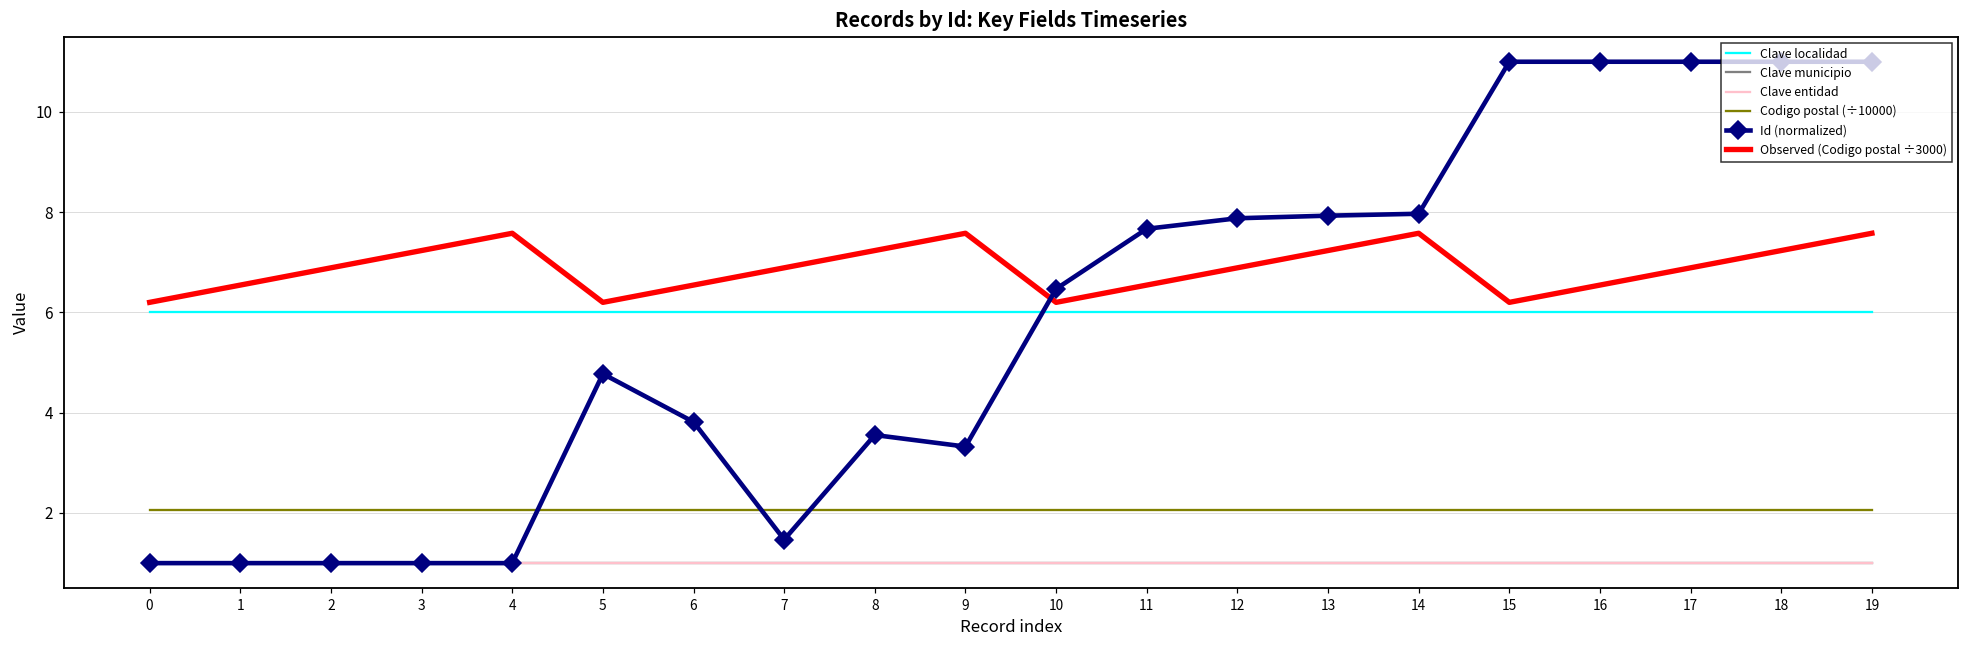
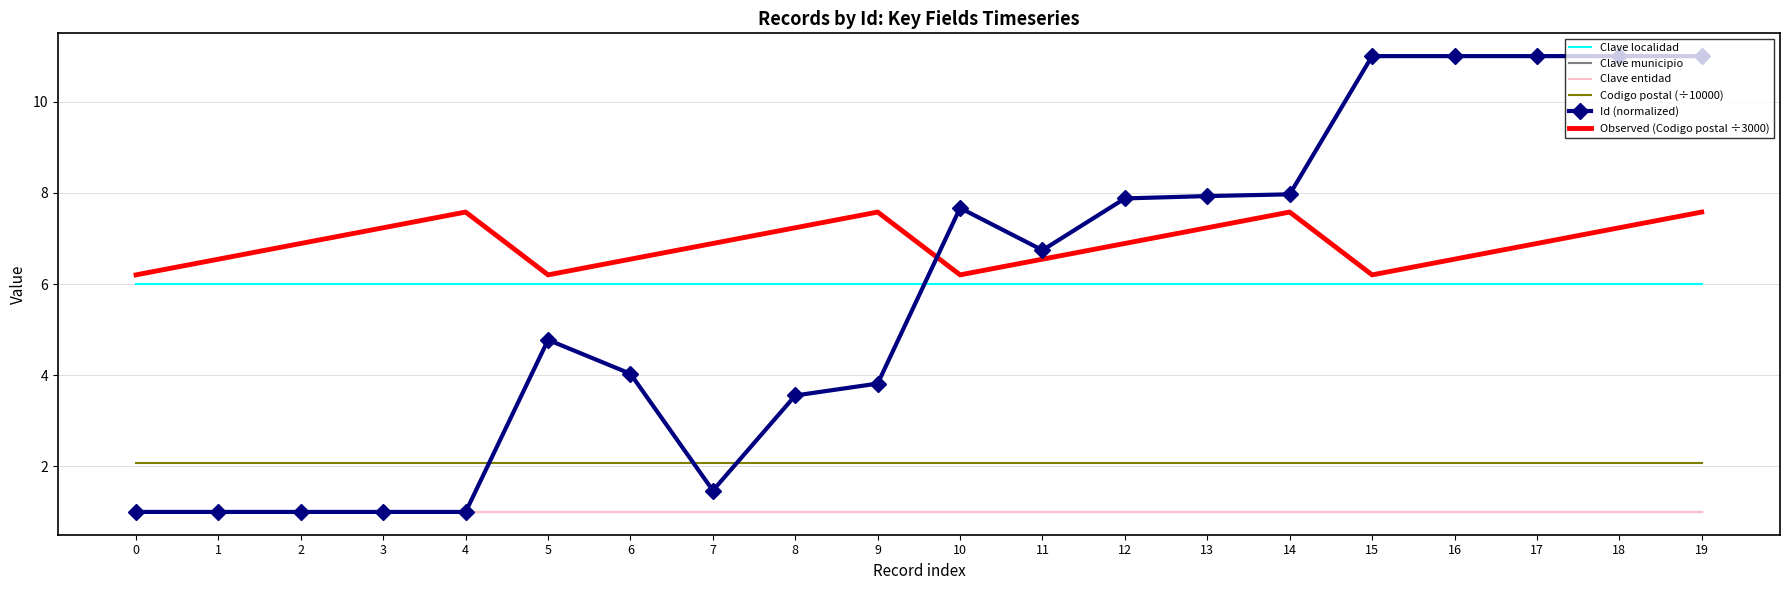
  {
    "Clave localidad": {
      "0": 6.0,
      "1": 6.0,
      "2": 6.0,
      "3": 6.0,
      "4": 6.0,
      "5": 6.0,
      "6": 6.0,
      "7": 6.0,
      "8": 6.0,
      "9": 6.0,
      "10": 6.0,
      "11": 6.0,
      "12": 6.0,
      "13": 6.0,
      "14": 6.0,
      "15": 6.0,
      "16": 6.0,
      "17": 6.0,
      "18": 6.0,
      "19": 6.0
    },
    "Clave entidad": {
      "5": 1.0,
      "6": 1.0,
      "7": 1.0,
      "8": 1.0,
      "9": 1.0,
      "10": 1.0,
      "11": 1.0,
      "12": 1.0,
      "13": 1.0,
      "14": 1.0,
      "15": 1.0,
      "16": 1.0,
      "17": 1.0,
      "18": 1.0,
      "19": 1.0
    },
    "Codigo postal (÷10000)": {
      "0": 2.1,
      "1": 2.1,
      "2": 2.1,
      "3": 2.1,
      "4": 2.1,
      "5": 2.1,
      "6": 2.1,
      "7": 2.1,
      "8": 2.1,
      "9": 2.1,
      "10": 2.1,
      "11": 2.1,
      "12": 2.1,
      "13": 2.1,
      "14": 2.1,
      "15": 2.1,
      "16": 2.1,
      "17": 2.1,
      "18": 2.1,
      "19": 2.1
    },
    "Id (normalized)": {
      "5": 4.8,
-     "6": 3.8,
+     "6": 4.0,
      "7": 1.5,
      "8": 3.6,
-     "9": 3.3,
-     "10": 6.5,
-     "11": 7.7,
+     "9": 3.8,
+     "10": 7.7,
+     "11": 6.7,
      "12": 7.9,
      "13": 7.9,
      "14": 8.0,
      "15": 11.0,
      "16": 11.0,
      "17": 11.0
    },
    "Observed (Codigo postal ÷3000)": {
      "0": 6.2,
      "1": 6.5,
      "2": 6.9,
      "3": 7.2,
      "4": 7.6,
      "5": 6.2,
      "6": 6.5,
      "7": 6.9,
      "8": 7.2,
      "9": 7.6,
      "10": 6.2,
      "11": 6.5,
      "12": 6.9,
      "13": 7.2,
      "14": 7.6,
      "15": 6.2,
      "16": 6.5,
      "17": 6.9,
      "18": 7.2,
      "19": 7.6
    }
  }
